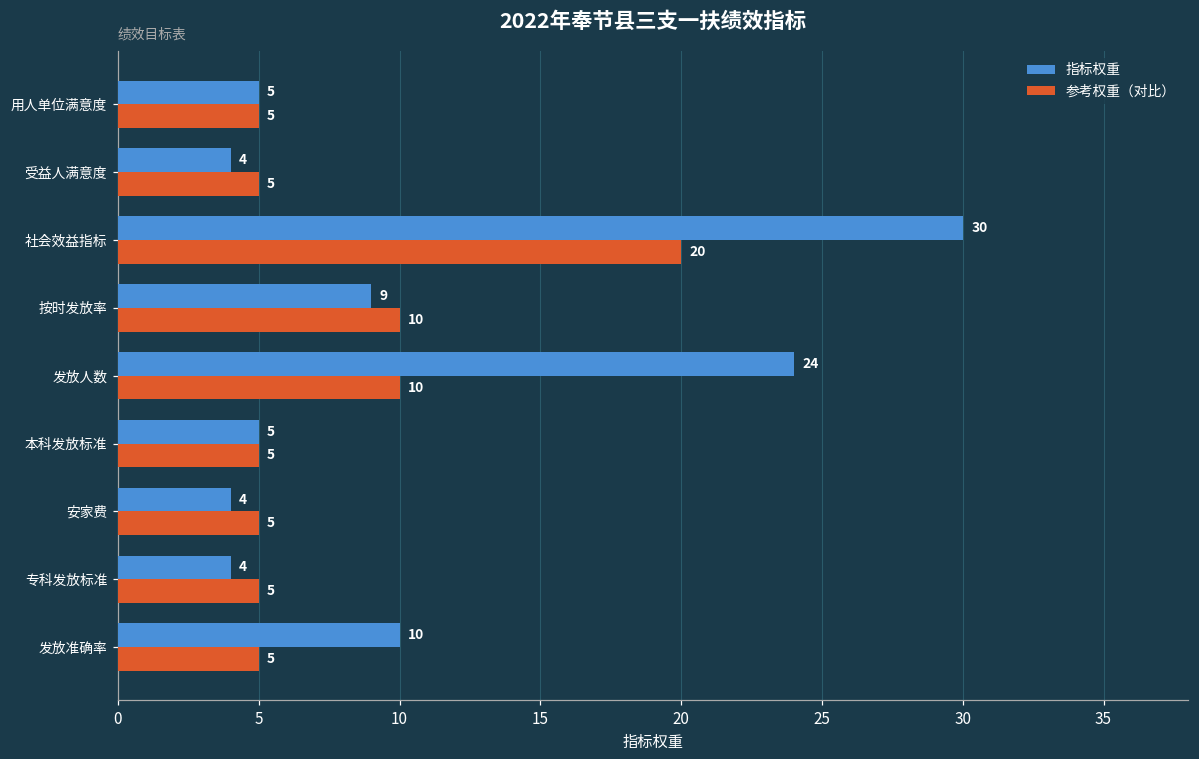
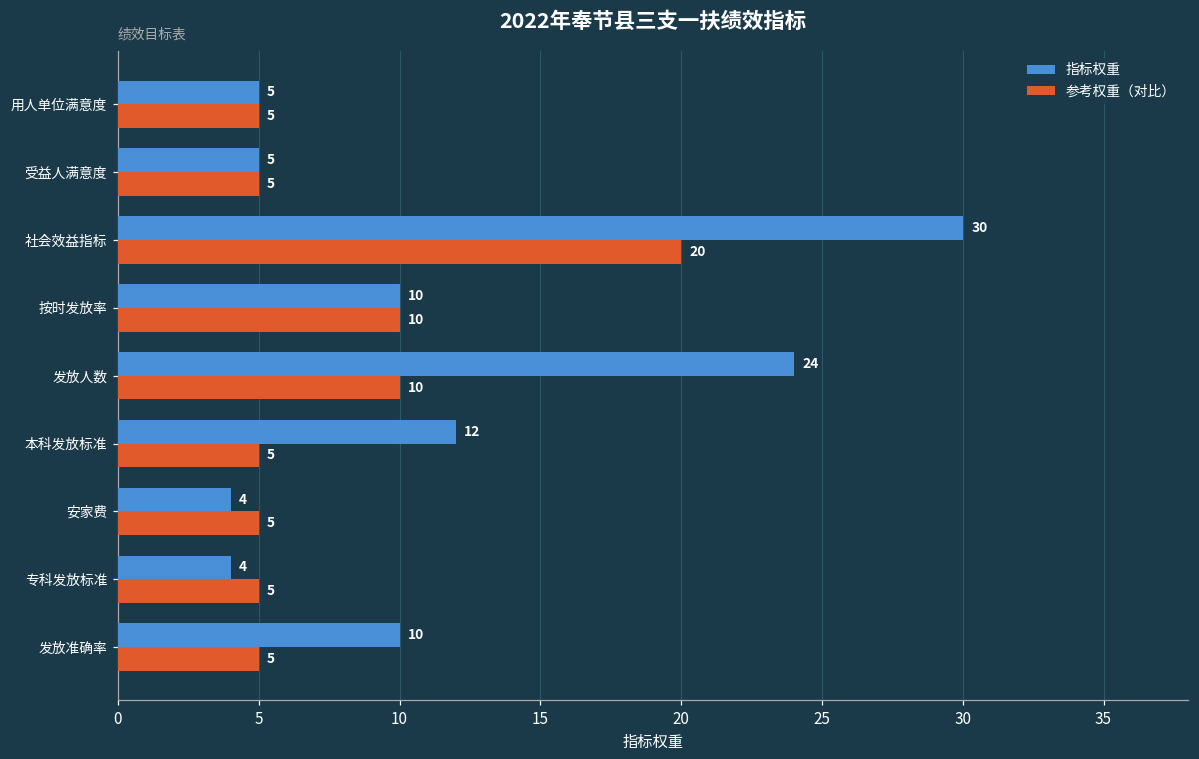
  {
    "指标权重": {
      "用人单位满意度": 5,
-     "受益人满意度": 4,
+     "受益人满意度": 5,
      "社会效益指标": 30,
-     "按时发放率": 9,
+     "按时发放率": 10,
      "发放人数": 24,
-     "本科发放标准": 5,
+     "本科发放标准": 12,
      "安家费": 4,
      "专科发放标准": 4,
      "发放准确率": 10
    },
    "参考权重（对比）": {
      "用人单位满意度": 5,
      "受益人满意度": 5,
      "社会效益指标": 20,
      "按时发放率": 10,
      "发放人数": 10,
      "本科发放标准": 5,
      "安家费": 5,
      "专科发放标准": 5,
      "发放准确率": 5
    }
  }
